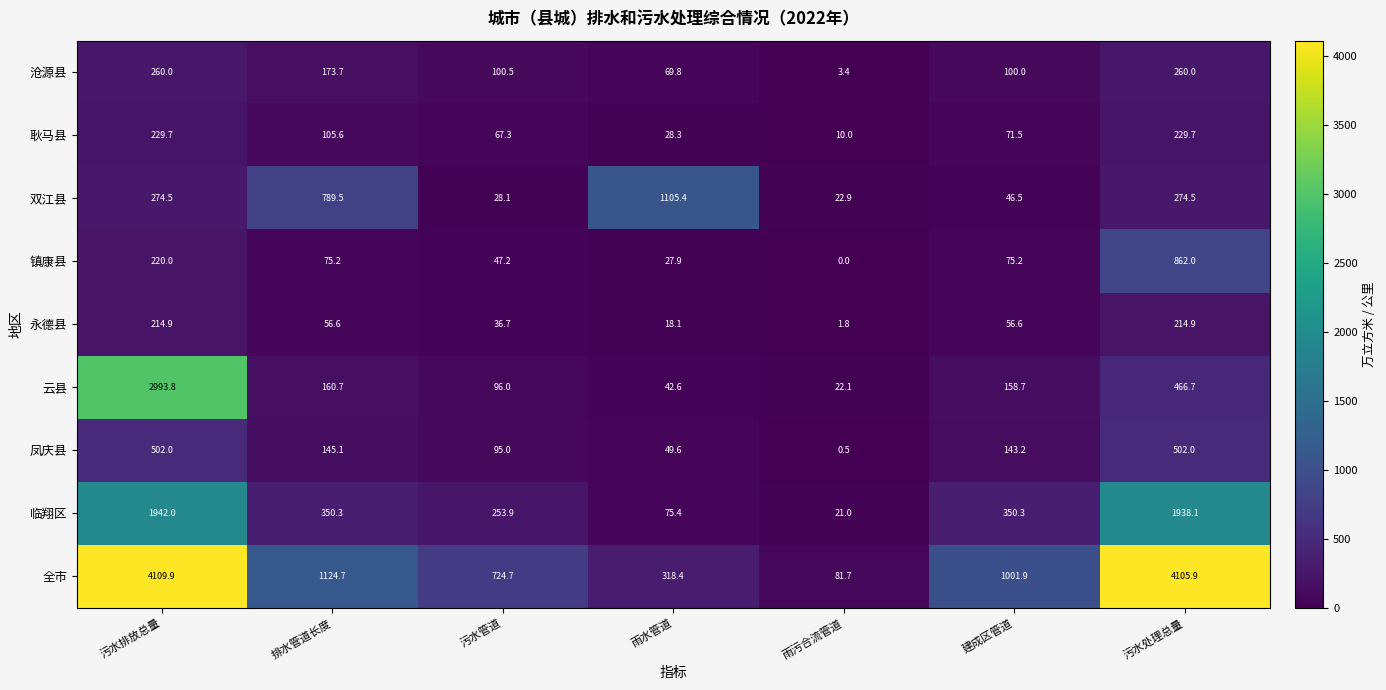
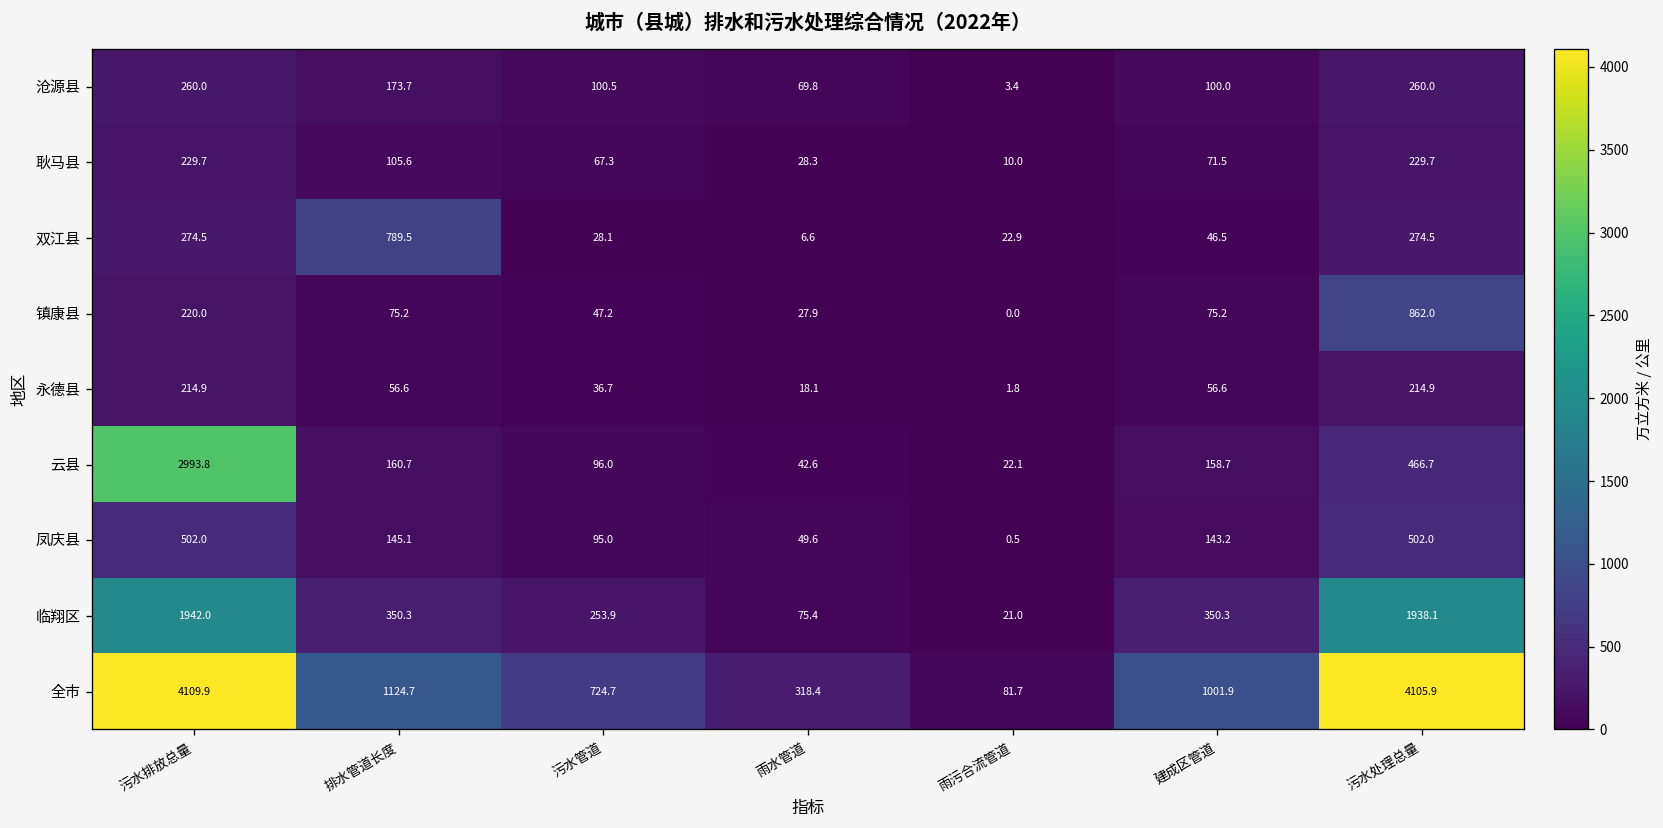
  {
    "沧源县": {
      "污水排放总量": 260.0,
      "排水管道长度": 173.7,
      "污水管道": 100.5,
      "雨水管道": 69.8,
      "雨污合流管道": 3.4,
      "建成区管道": 100.0,
      "污水处理总量": 260.0
    },
    "耿马县": {
      "污水排放总量": 229.7,
      "排水管道长度": 105.6,
      "污水管道": 67.3,
      "雨水管道": 28.3,
      "雨污合流管道": 10.0,
      "建成区管道": 71.5,
      "污水处理总量": 229.7
    },
    "双江县": {
      "污水排放总量": 274.5,
      "排水管道长度": 789.5,
      "污水管道": 28.1,
-     "雨水管道": 1105.4,
+     "雨水管道": 6.6,
      "雨污合流管道": 22.9,
      "建成区管道": 46.5,
      "污水处理总量": 274.5
    },
    "镇康县": {
      "污水排放总量": 220.0,
      "排水管道长度": 75.2,
      "污水管道": 47.2,
      "雨水管道": 27.9,
      "雨污合流管道": 0.0,
      "建成区管道": 75.2,
      "污水处理总量": 862.0
    },
    "永德县": {
      "污水排放总量": 214.9,
      "排水管道长度": 56.6,
      "污水管道": 36.7,
      "雨水管道": 18.1,
      "雨污合流管道": 1.8,
      "建成区管道": 56.6,
      "污水处理总量": 214.9
    },
    "云县": {
      "污水排放总量": 2993.8,
      "排水管道长度": 160.7,
      "污水管道": 96.0,
      "雨水管道": 42.6,
      "雨污合流管道": 22.1,
      "建成区管道": 158.7,
      "污水处理总量": 466.7
    },
    "凤庆县": {
      "污水排放总量": 502.0,
      "排水管道长度": 145.1,
      "污水管道": 95.0,
      "雨水管道": 49.6,
      "雨污合流管道": 0.5,
      "建成区管道": 143.2,
      "污水处理总量": 502.0
    },
    "临翔区": {
      "污水排放总量": 1942.0,
      "排水管道长度": 350.3,
      "污水管道": 253.9,
      "雨水管道": 75.4,
      "雨污合流管道": 21.0,
      "建成区管道": 350.3,
      "污水处理总量": 1938.1
    },
    "全市": {
      "污水排放总量": 4109.9,
      "排水管道长度": 1124.7,
      "污水管道": 724.7,
      "雨水管道": 318.4,
      "雨污合流管道": 81.7,
      "建成区管道": 1001.9,
      "污水处理总量": 4105.9
    }
  }
